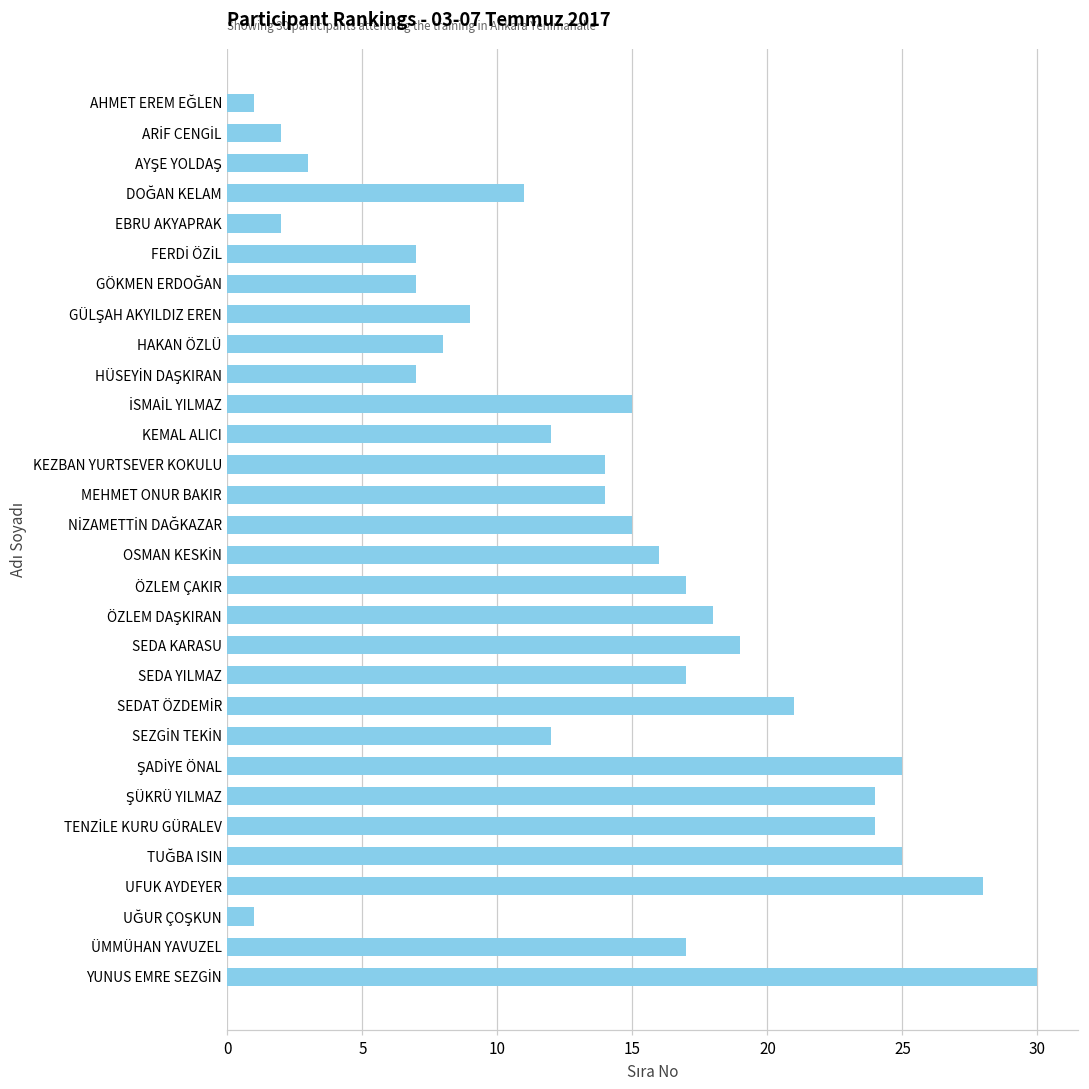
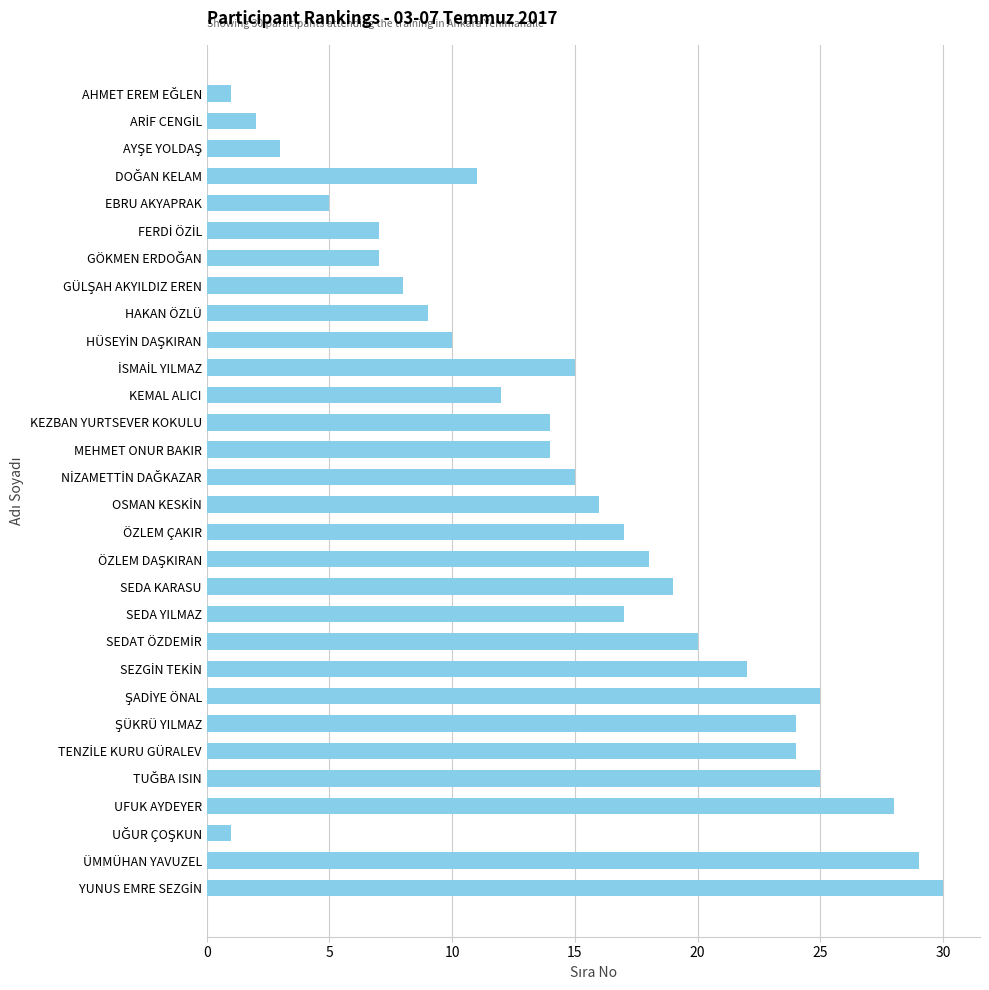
  {
    "AHMET EREM EĞLEN": 1,
    "ARİF CENGİL": 2,
    "AYŞE YOLDAŞ": 3,
    "DOĞAN KELAM": 11,
-   "EBRU AKYAPRAK": 2,
+   "EBRU AKYAPRAK": 5,
    "FERDİ ÖZİL": 7,
    "GÖKMEN ERDOĞAN": 7,
-   "GÜLŞAH AKYILDIZ EREN": 9,
-   "HAKAN ÖZLÜ": 8,
-   "HÜSEYİN DAŞKIRAN": 7,
+   "GÜLŞAH AKYILDIZ EREN": 8,
+   "HAKAN ÖZLÜ": 9,
+   "HÜSEYİN DAŞKIRAN": 10,
    "İSMAİL YILMAZ": 15,
    "KEMAL ALICI": 12,
    "KEZBAN YURTSEVER KOKULU": 14,
    "MEHMET ONUR BAKIR": 14,
    "NİZAMETTİN DAĞKAZAR": 15,
    "OSMAN KESKİN": 16,
    "ÖZLEM ÇAKIR": 17,
    "ÖZLEM DAŞKIRAN": 18,
    "SEDA KARASU": 19,
    "SEDA YILMAZ": 17,
-   "SEDAT ÖZDEMİR": 21,
-   "SEZGİN TEKİN": 12,
+   "SEDAT ÖZDEMİR": 20,
+   "SEZGİN TEKİN": 22,
    "ŞADİYE ÖNAL": 25,
    "ŞÜKRÜ YILMAZ": 24,
    "TENZİLE KURU GÜRALEV": 24,
    "TUĞBA ISIN": 25,
    "UFUK AYDEYER": 28,
    "UĞUR ÇOŞKUN": 1,
-   "ÜMMÜHAN YAVUZEL": 17,
+   "ÜMMÜHAN YAVUZEL": 29,
    "YUNUS EMRE SEZGİN": 30
  }
